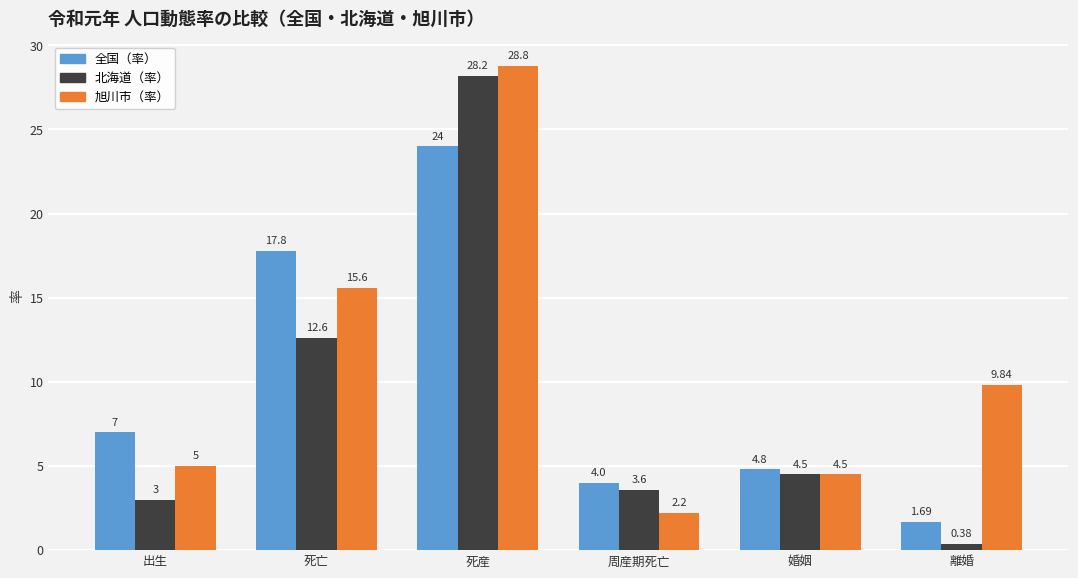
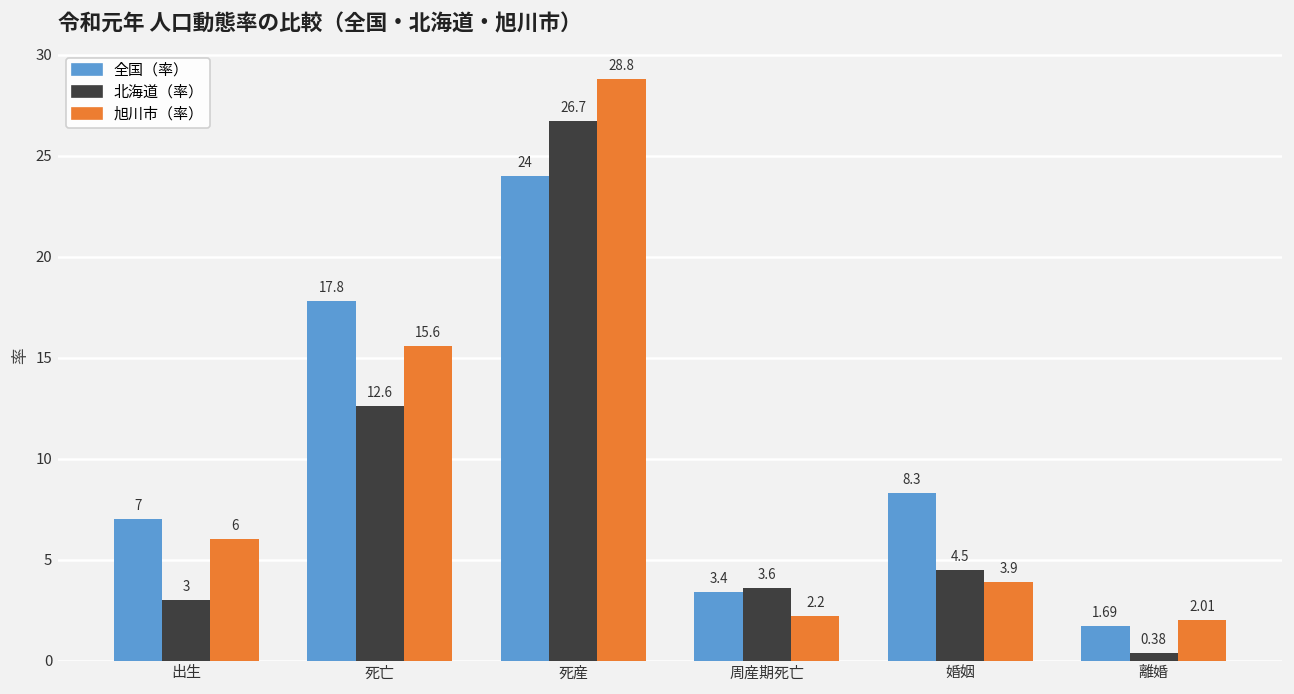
  {
    "全国（率）": {
      "出生": 7,
      "死亡": 17.8,
      "死産": 24,
-     "周産期死亡": 4.0,
-     "婚姻": 4.8,
+     "周産期死亡": 3.4,
+     "婚姻": 8.3,
      "離婚": 1.69
    },
    "北海道（率）": {
      "出生": 3,
      "死亡": 12.6,
-     "死産": 28.2,
+     "死産": 26.7,
      "周産期死亡": 3.6,
      "婚姻": 4.5,
      "離婚": 0.38
    },
    "旭川市（率）": {
-     "出生": 5,
+     "出生": 6,
      "死亡": 15.6,
      "死産": 28.8,
      "周産期死亡": 2.2,
-     "婚姻": 4.5,
-     "離婚": 9.84
+     "婚姻": 3.9,
+     "離婚": 2.01
    }
  }
